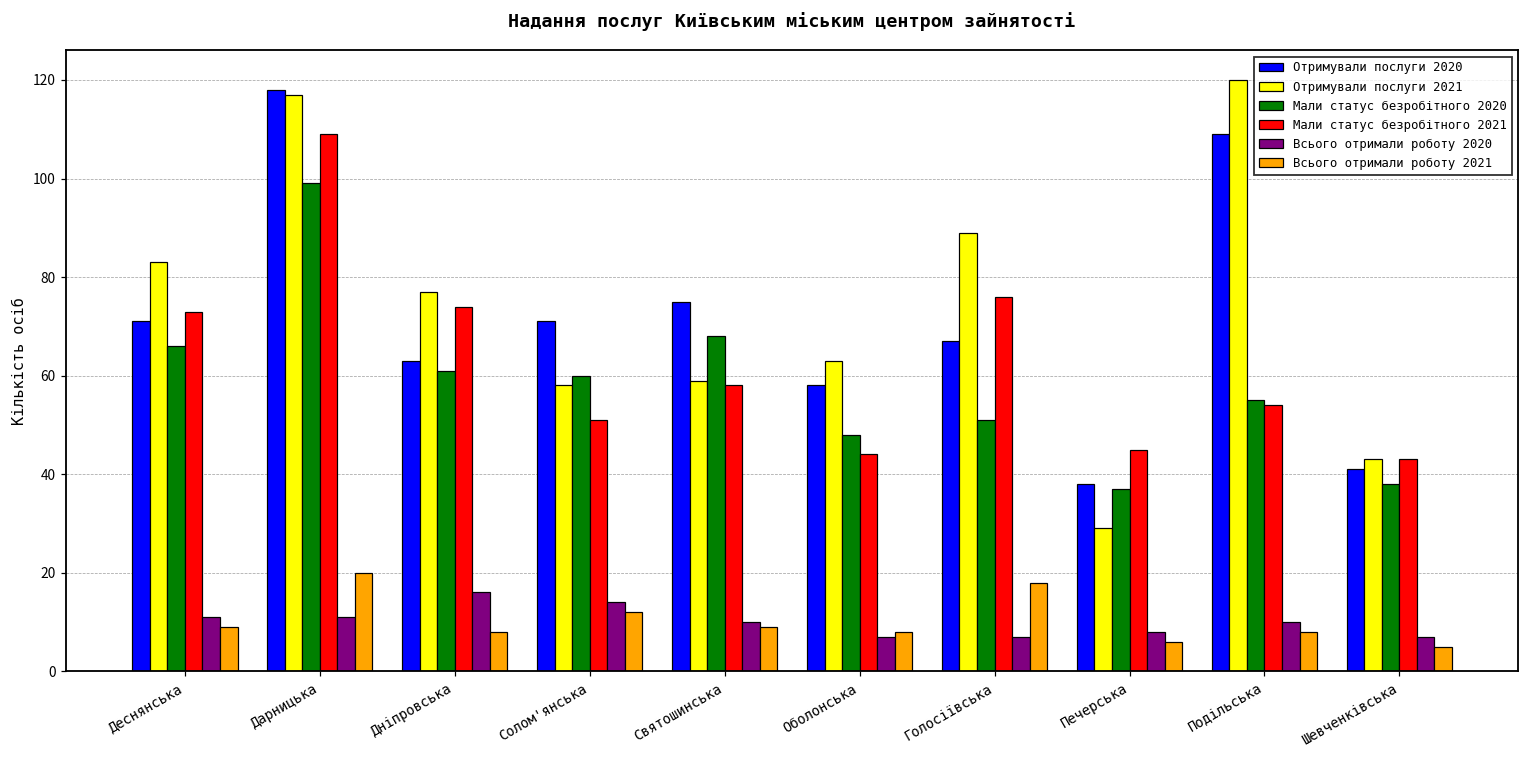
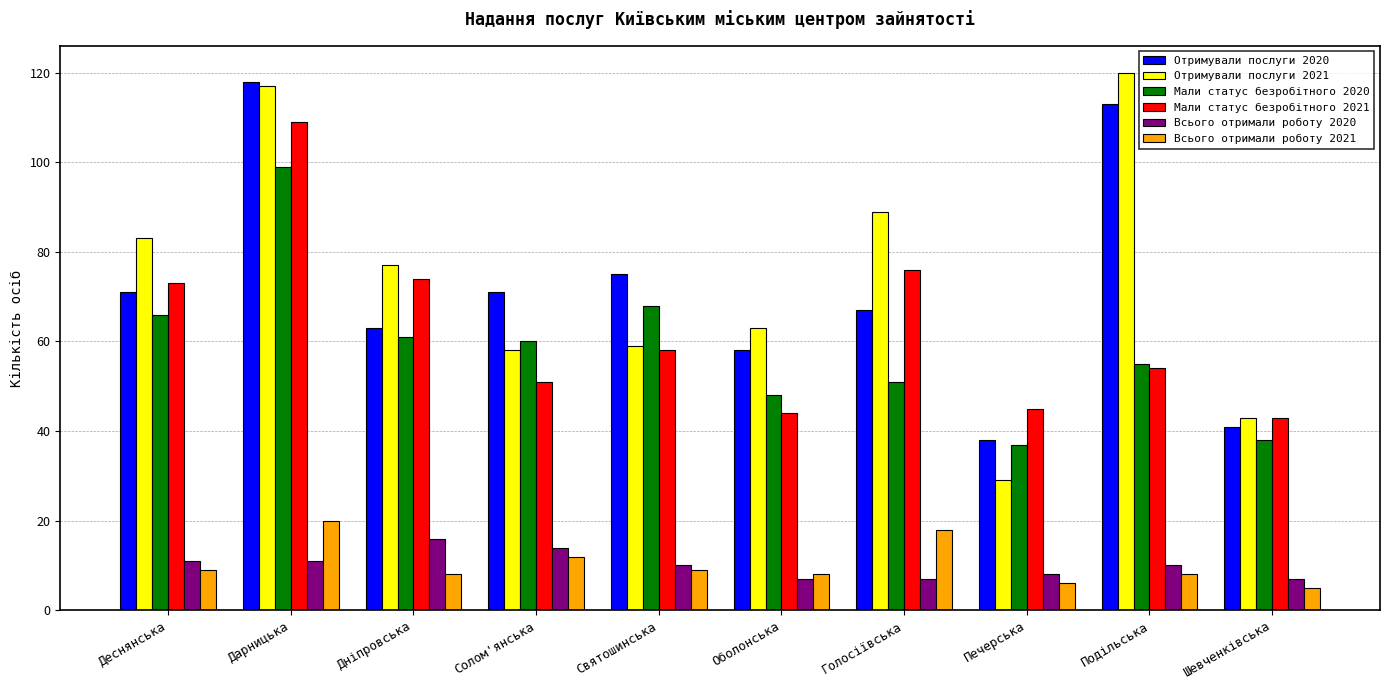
  {
    "Отримували послуги 2020": {
      "Деснянська": 71,
      "Дарницька": 118,
      "Дніпровська": 63,
      "Солом'янська": 71,
      "Святошинська": 75,
      "Оболонська": 58,
      "Голосіївська": 67,
      "Печерська": 38,
-     "Подільська": 109,
+     "Подільська": 113,
      "Шевченківська": 41
    },
    "Отримували послуги 2021": {
      "Деснянська": 83,
      "Дарницька": 117,
      "Дніпровська": 77,
      "Солом'янська": 58,
      "Святошинська": 59,
      "Оболонська": 63,
      "Голосіївська": 89,
      "Печерська": 29,
      "Подільська": 120,
      "Шевченківська": 43
    },
    "Мали статус безробітного 2020": {
      "Деснянська": 66,
      "Дарницька": 99,
      "Дніпровська": 61,
      "Солом'янська": 60,
      "Святошинська": 68,
      "Оболонська": 48,
      "Голосіївська": 51,
      "Печерська": 37,
      "Подільська": 55,
      "Шевченківська": 38
    },
    "Мали статус безробітного 2021": {
      "Деснянська": 73,
      "Дарницька": 109,
      "Дніпровська": 74,
      "Солом'янська": 51,
      "Святошинська": 58,
      "Оболонська": 44,
      "Голосіївська": 76,
      "Печерська": 45,
      "Подільська": 54,
      "Шевченківська": 43
    },
    "Всього отримали роботу 2020": {
      "Деснянська": 11,
      "Дарницька": 11,
      "Дніпровська": 16,
      "Солом'янська": 14,
      "Святошинська": 10,
      "Оболонська": 7,
      "Голосіївська": 7,
      "Печерська": 8,
      "Подільська": 10,
      "Шевченківська": 7
    },
    "Всього отримали роботу 2021": {
      "Деснянська": 9,
      "Дарницька": 20,
      "Дніпровська": 8,
      "Солом'янська": 12,
      "Святошинська": 9,
      "Оболонська": 8,
      "Голосіївська": 18,
      "Печерська": 6,
      "Подільська": 8,
      "Шевченківська": 5
    }
  }
